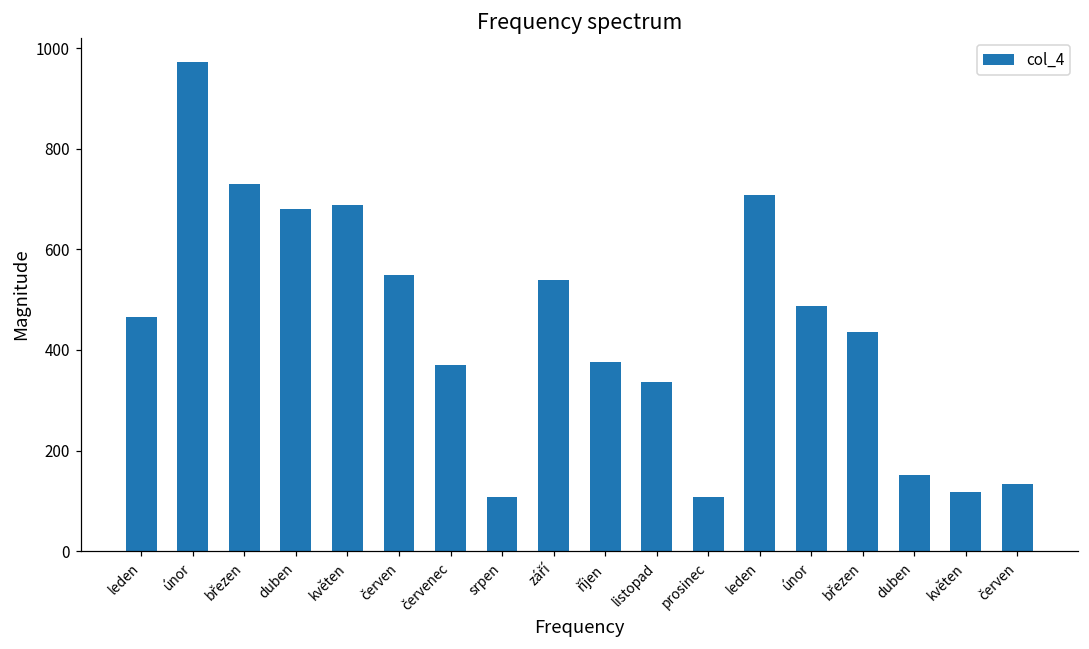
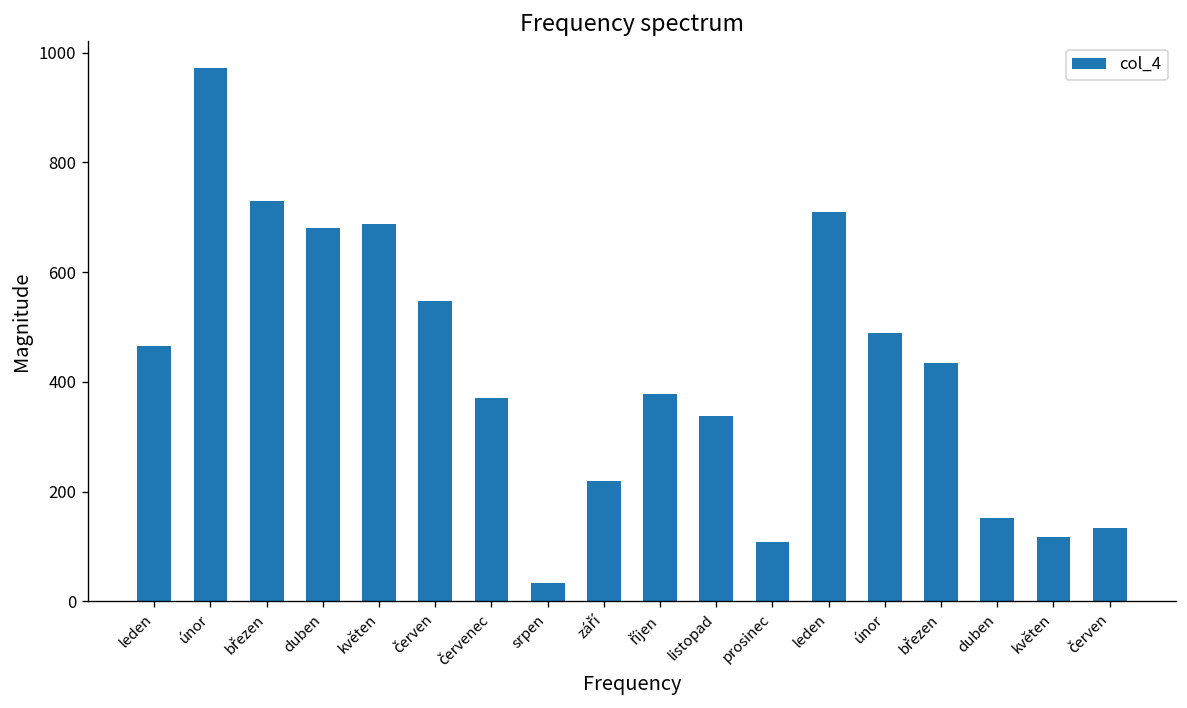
  {
    "červenec": 370,
-   "srpen": 110,
-   "září": 540,
+   "srpen": 30,
+   "září": 220,
    "říjen": 380,
    "listopad": 340,
    "prosinec": 110
  }
